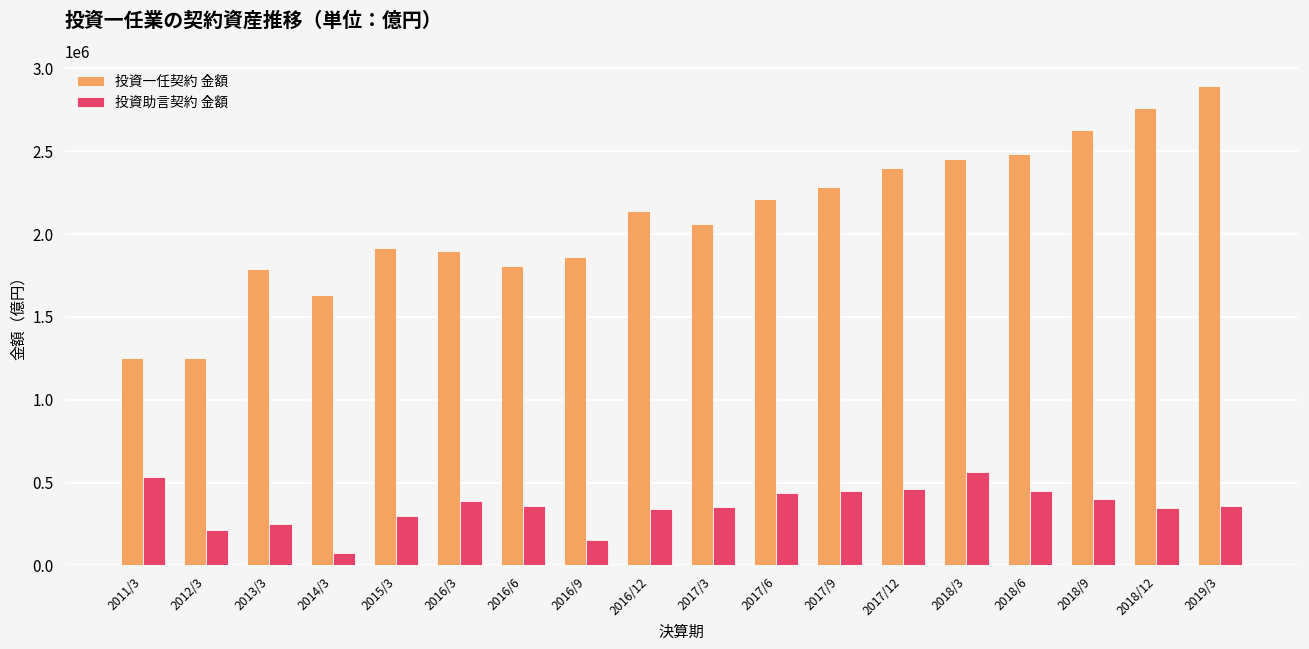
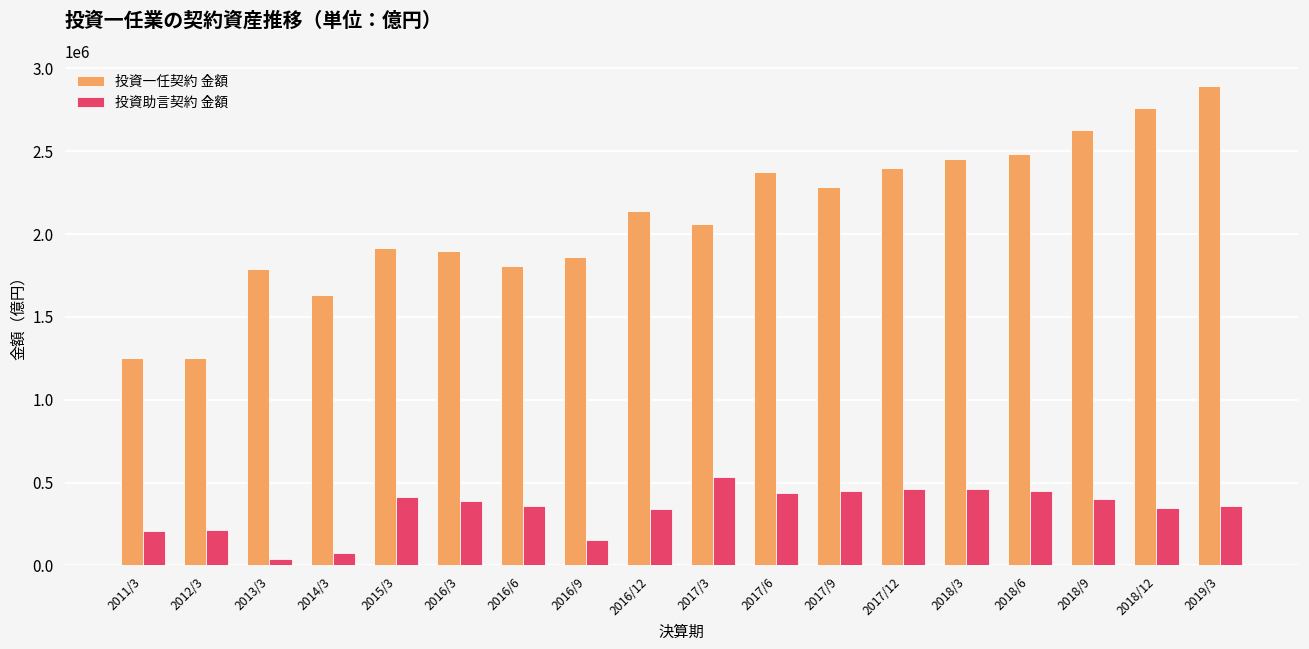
  {
    "投資一任契約 金額": {
      "2011/3": 1250000,
      "2012/3": 1250000,
      "2013/3": 1790000,
      "2014/3": 1630000,
      "2015/3": 1920000,
      "2016/3": 1900000,
      "2016/6": 1810000,
      "2016/9": 1860000,
      "2016/12": 2140000,
      "2017/3": 2060000,
-     "2017/6": 2210000,
+     "2017/6": 2370000,
      "2017/9": 2290000,
      "2017/12": 2400000,
      "2018/3": 2450000,
      "2018/6": 2480000,
      "2018/9": 2630000,
      "2018/12": 2760000,
      "2019/3": 2890000
    },
    "投資助言契約 金額": {
-     "2011/3": 540000,
+     "2011/3": 210000,
      "2012/3": 210000,
-     "2013/3": 250000,
+     "2013/3": 40000,
      "2014/3": 70000,
-     "2015/3": 300000,
+     "2015/3": 410000,
      "2016/3": 390000,
      "2016/6": 360000,
      "2016/9": 150000,
      "2016/12": 340000,
-     "2017/3": 350000,
+     "2017/3": 530000,
      "2017/6": 440000,
      "2017/9": 450000,
      "2017/12": 460000,
-     "2018/3": 560000,
+     "2018/3": 460000,
      "2018/6": 450000,
      "2018/9": 400000,
      "2018/12": 340000,
      "2019/3": 360000
    }
  }
